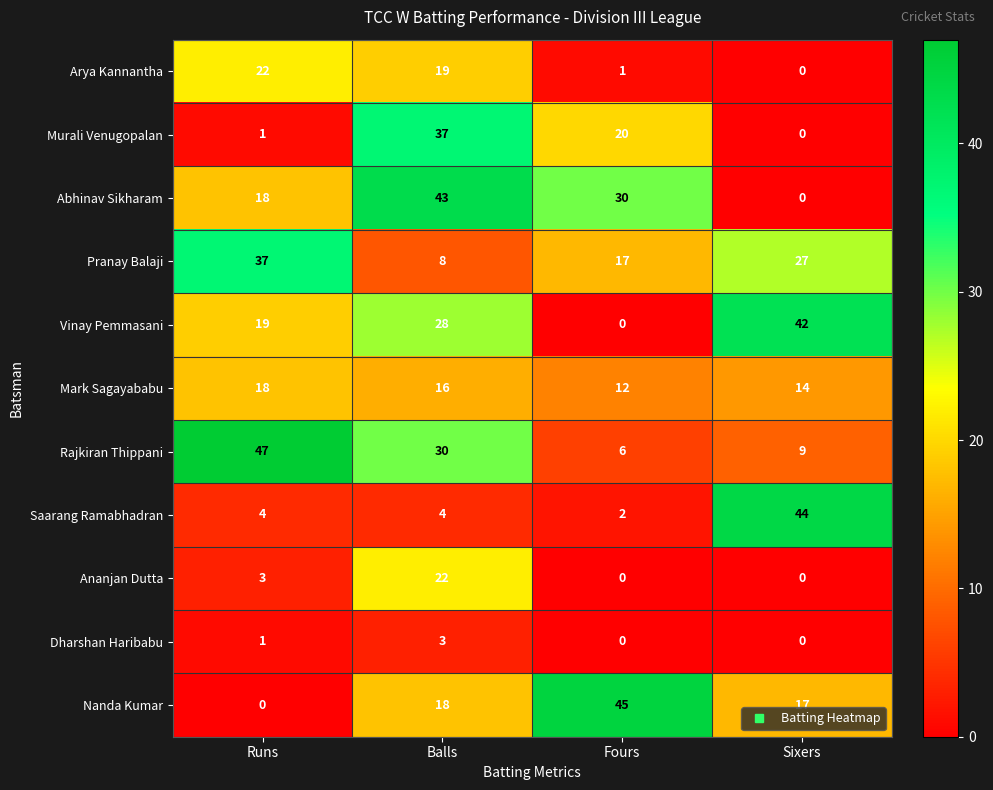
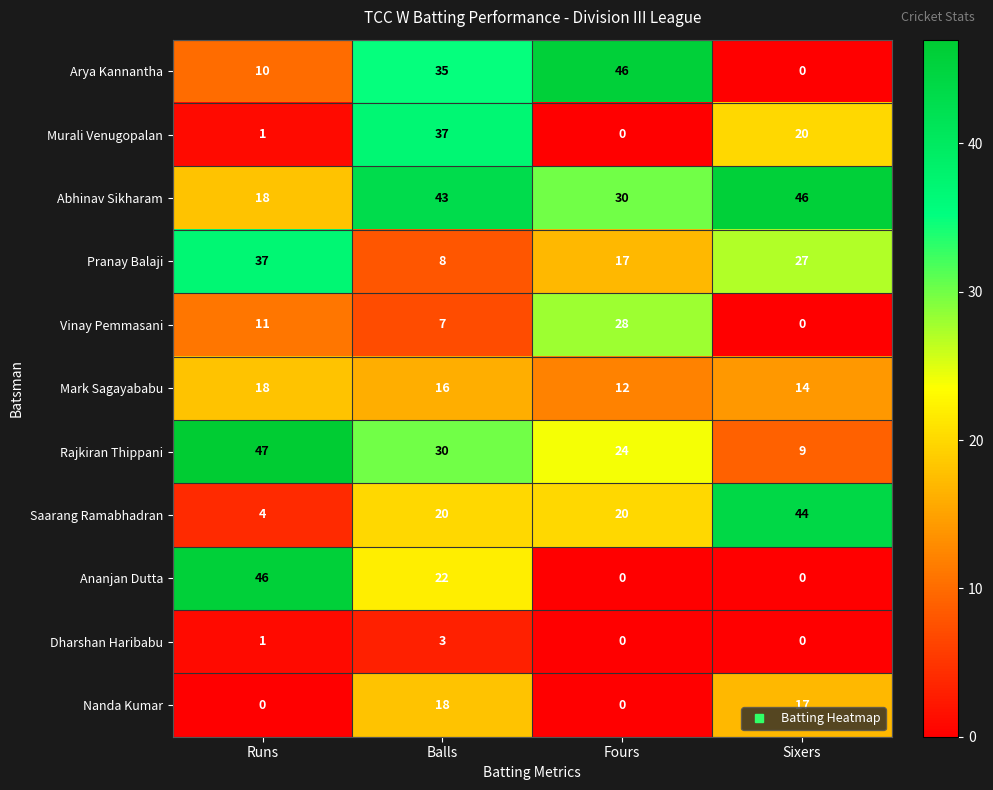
  {
    "Arya Kannantha": {
-     "Runs": 22,
-     "Balls": 19,
-     "Fours": 1,
+     "Runs": 10,
+     "Balls": 35,
+     "Fours": 46,
      "Sixers": 0
    },
    "Murali Venugopalan": {
      "Runs": 1,
      "Balls": 37,
-     "Fours": 20,
-     "Sixers": 0
+     "Fours": 0,
+     "Sixers": 20
    },
    "Abhinav Sikharam": {
      "Runs": 18,
      "Balls": 43,
      "Fours": 30,
-     "Sixers": 0
+     "Sixers": 46
    },
    "Pranay Balaji": {
      "Runs": 37,
      "Balls": 8,
      "Fours": 17,
      "Sixers": 27
    },
    "Vinay Pemmasani": {
-     "Runs": 19,
-     "Balls": 28,
-     "Fours": 0,
-     "Sixers": 42
+     "Runs": 11,
+     "Balls": 7,
+     "Fours": 28,
+     "Sixers": 0
    },
    "Mark Sagayababu": {
      "Runs": 18,
      "Balls": 16,
      "Fours": 12,
      "Sixers": 14
    },
    "Rajkiran Thippani": {
      "Runs": 47,
      "Balls": 30,
-     "Fours": 6,
+     "Fours": 24,
      "Sixers": 9
    },
    "Saarang Ramabhadran": {
      "Runs": 4,
-     "Balls": 4,
-     "Fours": 2,
+     "Balls": 20,
+     "Fours": 20,
      "Sixers": 44
    },
    "Ananjan Dutta": {
-     "Runs": 3,
+     "Runs": 46,
      "Balls": 22,
      "Fours": 0,
      "Sixers": 0
    },
    "Dharshan Haribabu": {
      "Runs": 1,
      "Balls": 3,
      "Fours": 0,
      "Sixers": 0
    },
    "Nanda Kumar": {
      "Runs": 0,
      "Balls": 18,
-     "Fours": 45
+     "Fours": 0
    }
  }
